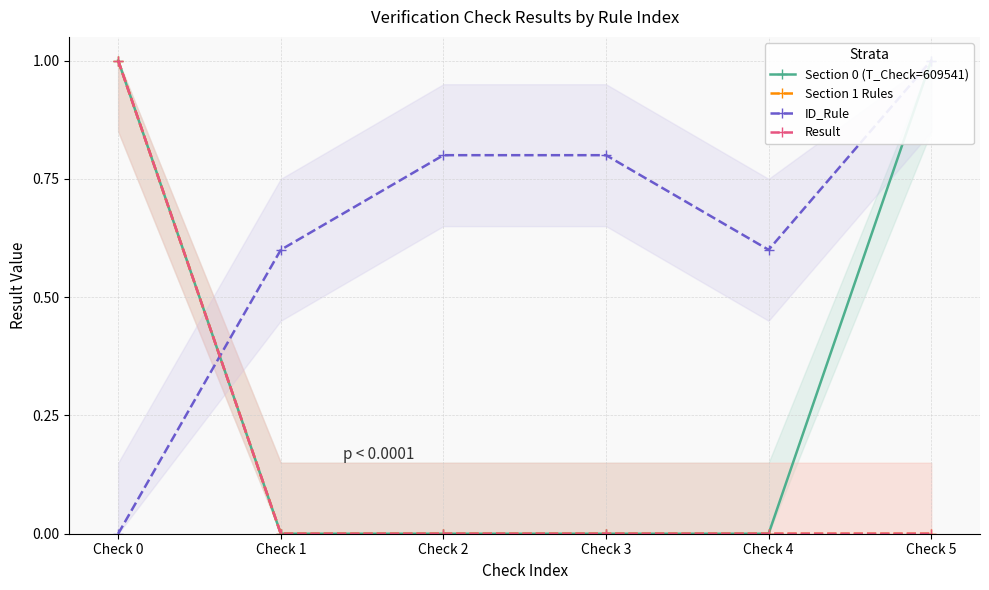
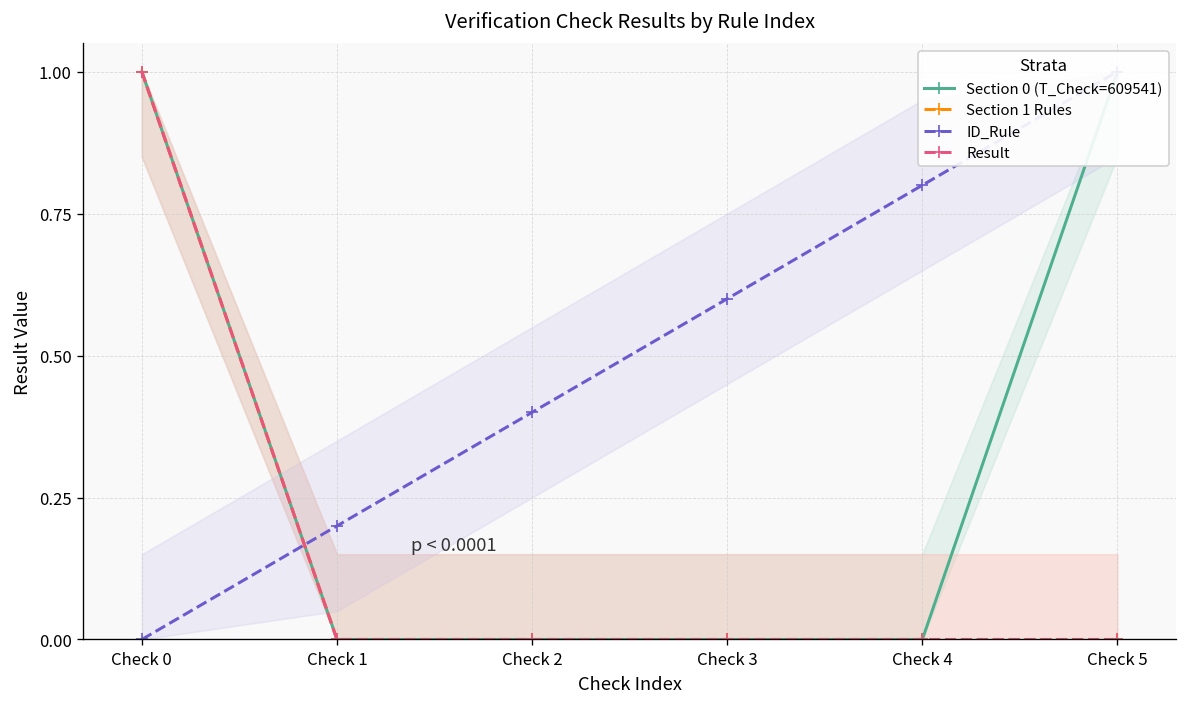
  {
    "Result": {
      "Check 5": 0.00
    },
    "ID_Rule": {
      "Check 0": 0.00,
-     "Check 1": 0.60,
-     "Check 2": 0.80,
-     "Check 3": 0.80,
-     "Check 4": 0.60
+     "Check 1": 0.20,
+     "Check 2": 0.40,
+     "Check 3": 0.60,
+     "Check 4": 0.80
    }
  }
